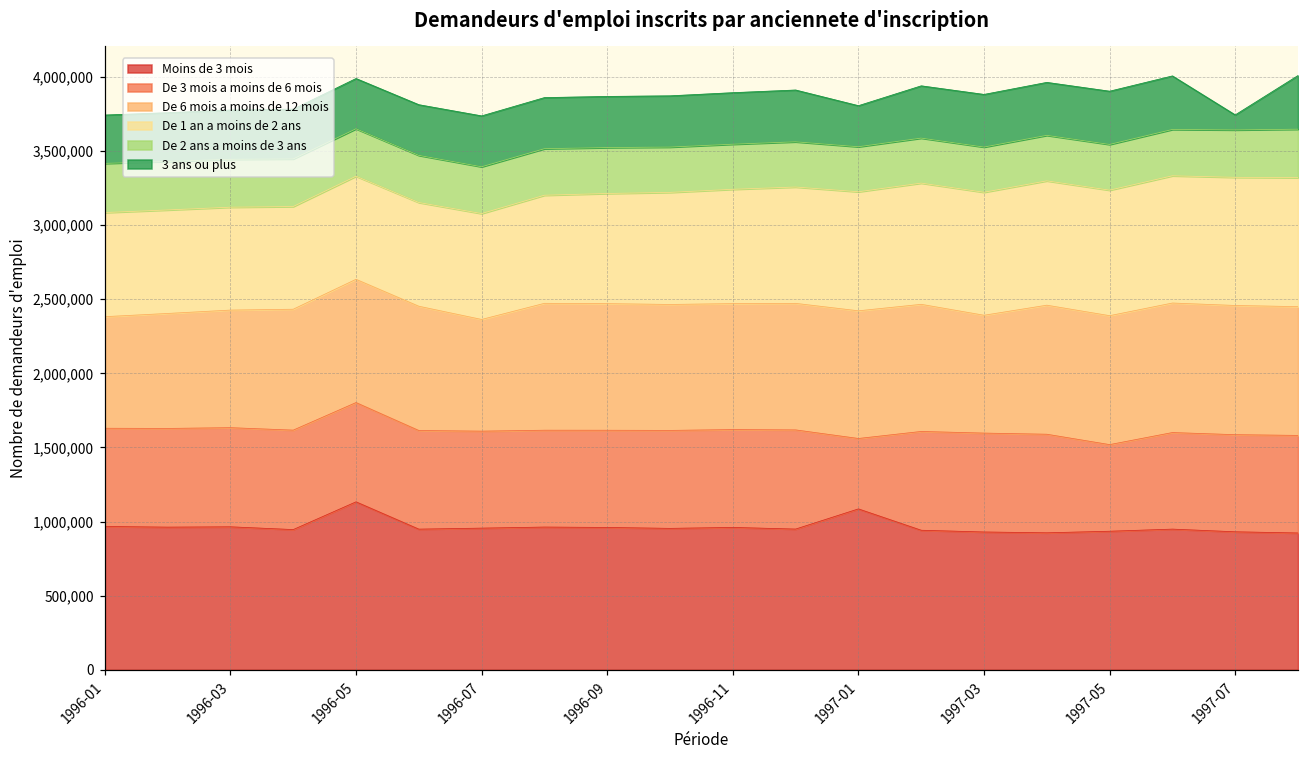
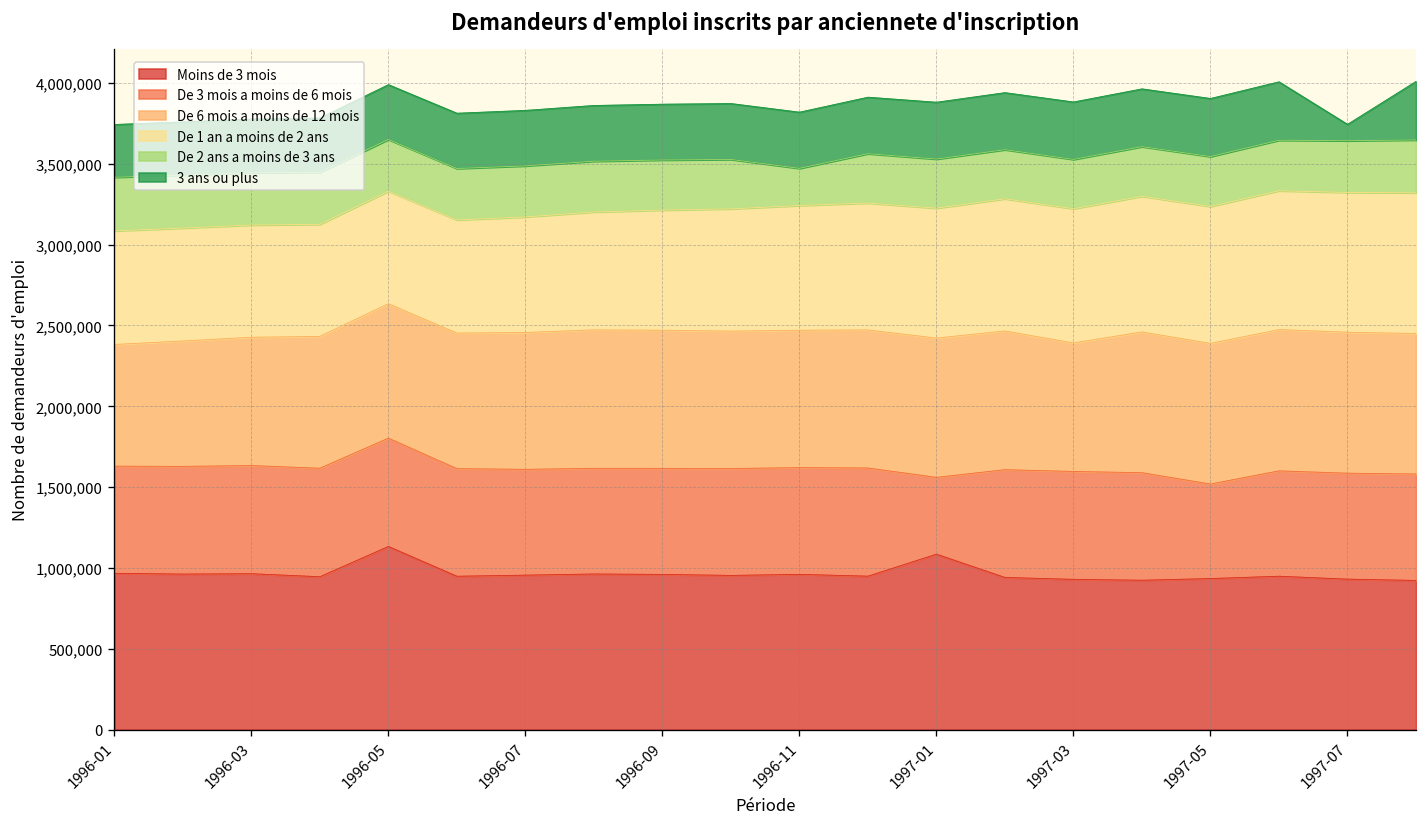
  {
    "Moins de 3 mois": {
      "1996-01": "970,000",
      "1996-03": "960,000",
      "1996-05": "1,130,000",
      "1996-07": "960,000",
      "1996-09": "960,000",
      "1996-11": "960,000",
      "1997-01": "1,090,000",
      "1997-03": "930,000",
      "1997-05": "930,000",
      "1997-07": "930,000"
    },
    "De 3 mois a moins de 6 mois": {
      "1996-01": "660,000",
      "1996-03": "670,000",
      "1996-05": "670,000",
      "1996-07": "650,000",
      "1996-09": "660,000",
      "1996-11": "660,000",
      "1997-01": "480,000",
      "1997-03": "670,000",
      "1997-05": "580,000",
      "1997-07": "660,000"
    },
    "De 6 mois a moins de 12 mois": {
      "1996-01": "750,000",
      "1996-03": "790,000",
      "1996-05": "830,000",
-     "1996-07": "750,000",
+     "1996-07": "850,000",
      "1996-09": "850,000",
      "1996-11": "850,000",
      "1997-01": "860,000",
      "1997-03": "800,000",
      "1997-05": "870,000",
      "1997-07": "870,000"
    },
    "De 1 an a moins de 2 ans": {
      "1996-01": "700,000",
      "1996-03": "690,000",
      "1996-05": "700,000",
      "1996-07": "710,000",
      "1996-09": "740,000",
      "1996-11": "770,000",
      "1997-01": "800,000",
      "1997-03": "830,000",
      "1997-05": "850,000",
      "1997-07": "860,000"
    },
    "De 2 ans a moins de 3 ans": {
      "1996-01": "330,000",
      "1996-05": "320,000",
      "1996-07": "320,000",
      "1996-09": "310,000",
-     "1996-11": "300,000",
+     "1996-11": "230,000",
      "1997-01": "300,000",
      "1997-03": "310,000",
      "1997-05": "310,000",
      "1997-07": "320,000"
    },
    "3 ans ou plus": {
      "1996-01": "330,000",
      "1996-05": "340,000",
      "1996-07": "340,000",
      "1996-09": "340,000",
      "1996-11": "350,000",
-     "1997-01": "280,000",
+     "1997-01": "350,000",
      "1997-03": "360,000",
      "1997-05": "360,000",
      "1997-07": "100,000"
    }
  }
